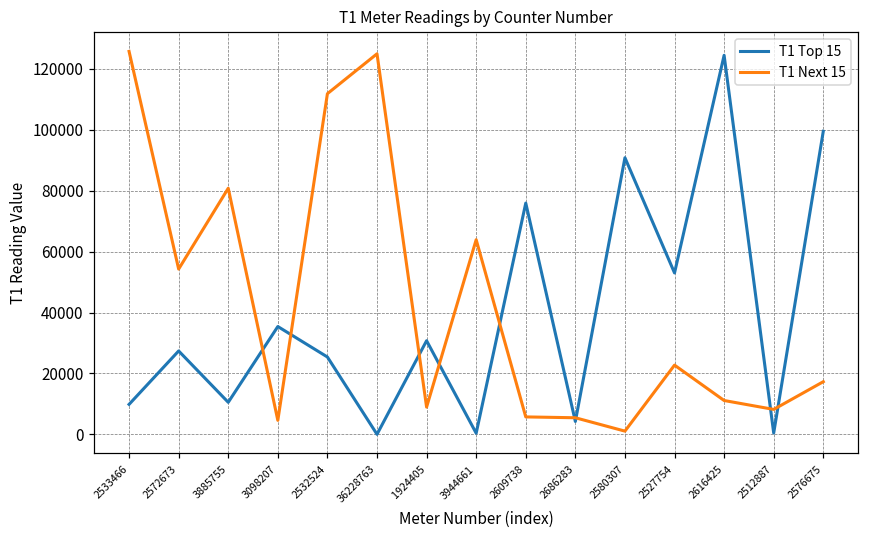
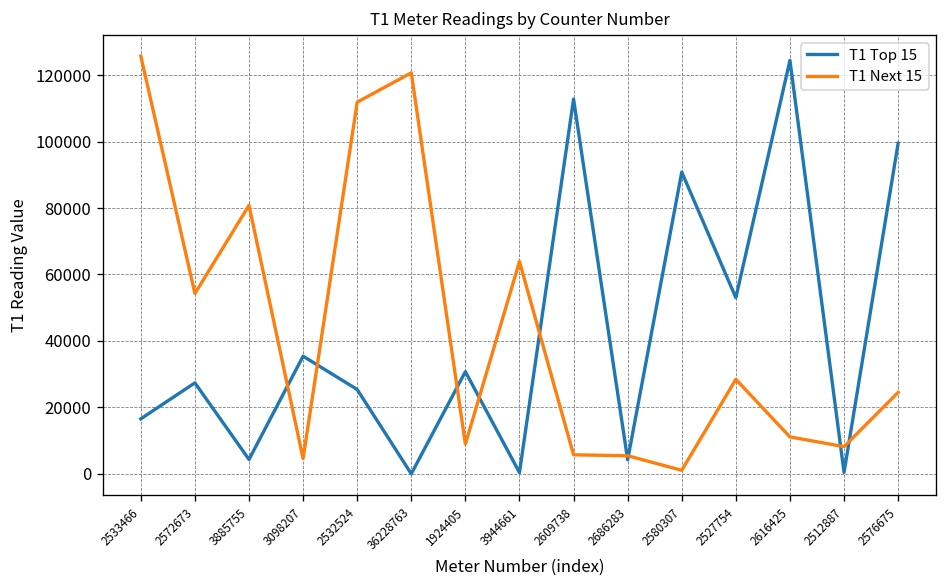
  {
    "T1 Top 15": {
-     "2533466": 10000,
+     "2533466": 17000,
      "2572673": 27000,
-     "3885755": 11000,
+     "3885755": 4000,
      "3098207": 35000,
      "2532524": 25000,
      "36228763": 0,
      "1924405": 31000,
      "3944661": 0,
-     "2609738": 76000,
+     "2609738": 113000,
      "2686283": 4000,
      "2580307": 91000,
      "2527754": 53000,
      "2616425": 124000,
      "2512887": 0,
      "2576675": 100000
    },
    "T1 Next 15": {
      "2533466": 126000,
      "2572673": 54000,
      "3885755": 81000,
      "3098207": 5000,
      "2532524": 112000,
-     "36228763": 125000,
+     "36228763": 121000,
      "1924405": 9000,
      "3944661": 64000,
      "2609738": 6000,
      "2686283": 5000,
      "2580307": 1000,
-     "2527754": 23000,
+     "2527754": 28000,
      "2616425": 11000,
      "2512887": 8000,
-     "2576675": 17000
+     "2576675": 25000
    }
  }
